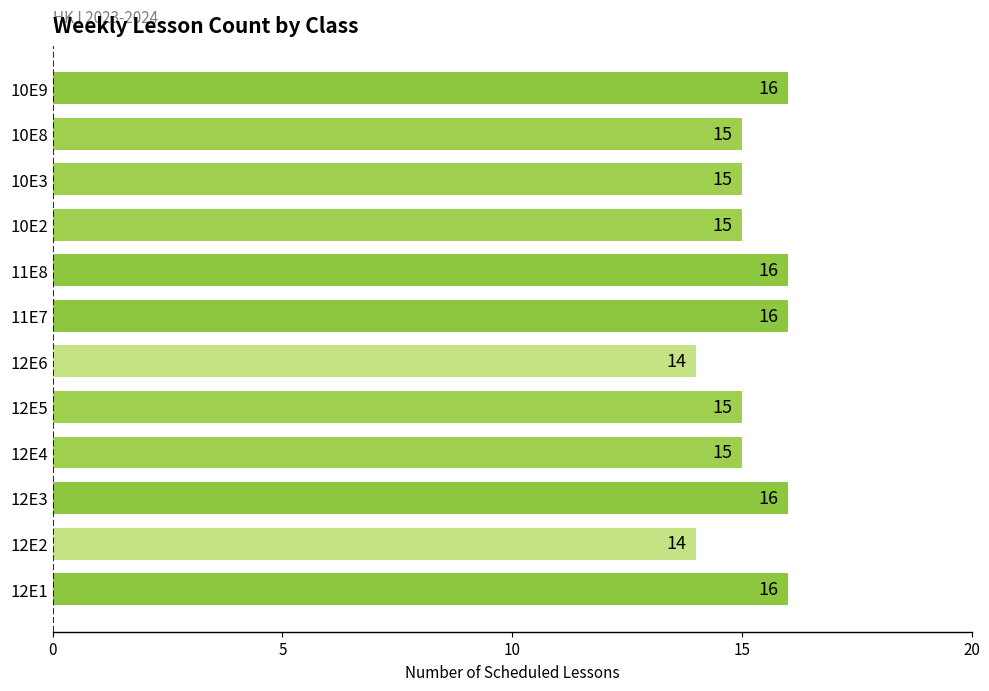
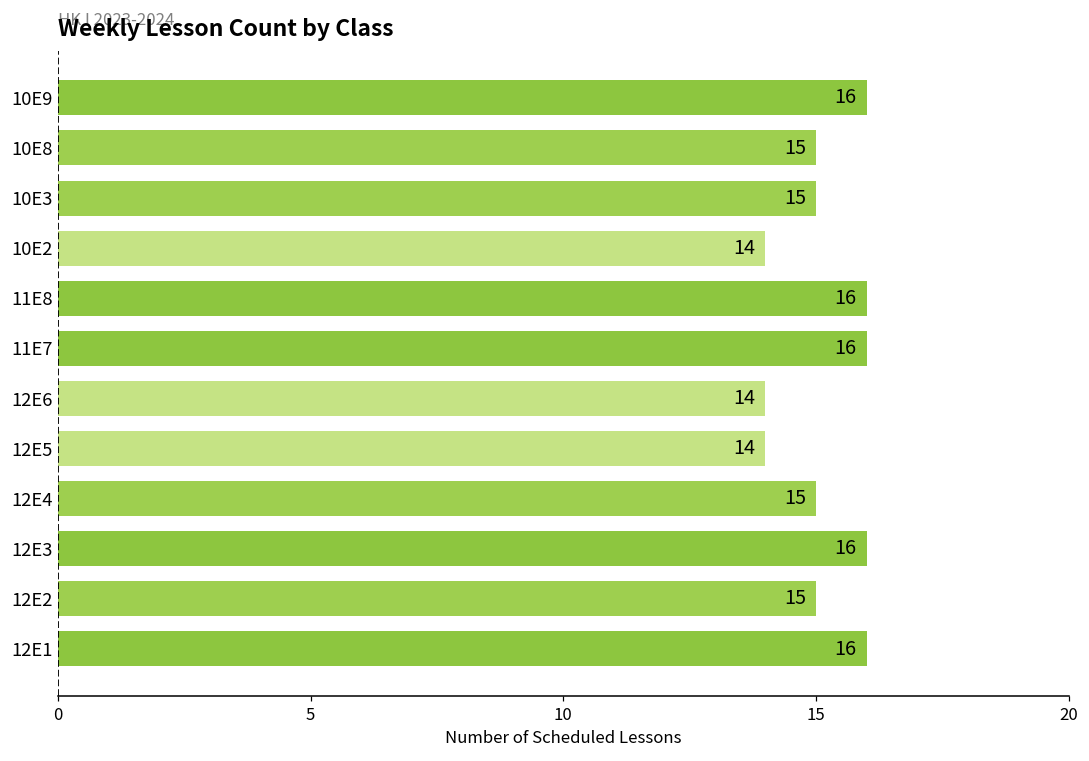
  {
    "10E9": 16,
    "10E8": 15,
    "10E3": 15,
-   "10E2": 15,
+   "10E2": 14,
    "11E8": 16,
    "11E7": 16,
    "12E6": 14,
-   "12E5": 15,
+   "12E5": 14,
    "12E4": 15,
    "12E3": 16,
-   "12E2": 14,
+   "12E2": 15,
    "12E1": 16
  }
